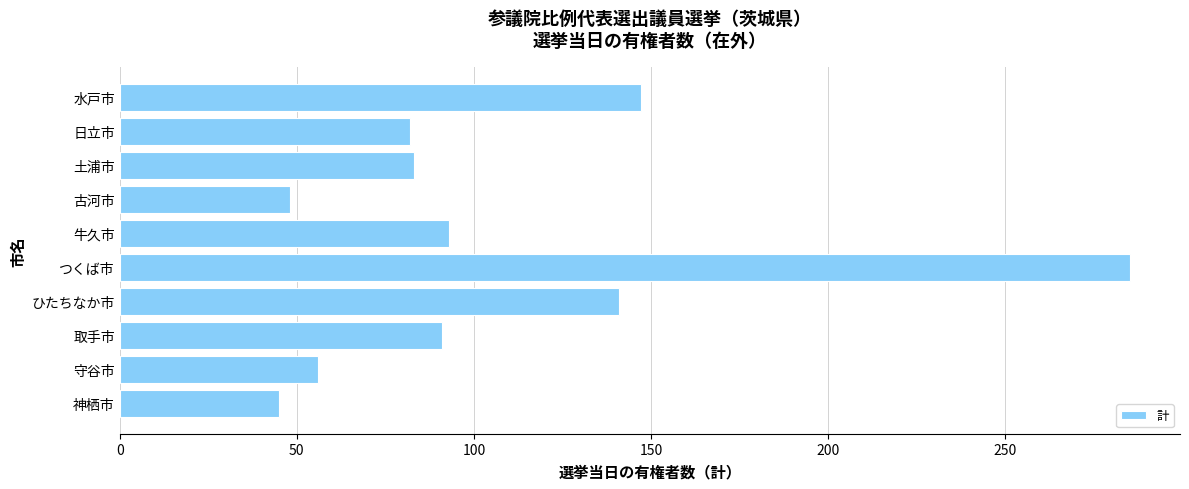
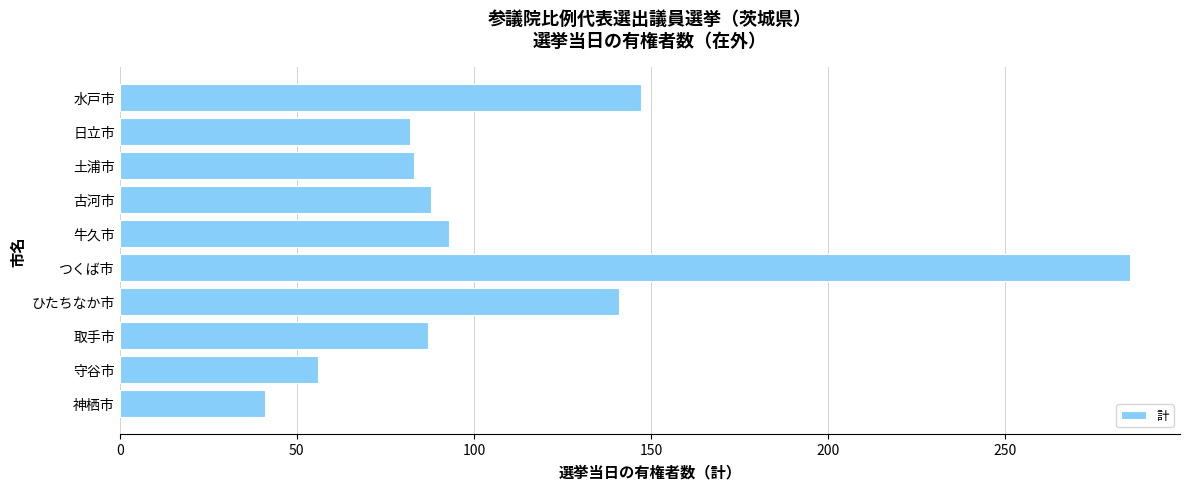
  {
    "水戸市": 147,
    "日立市": 82,
    "土浦市": 83,
-   "古河市": 48,
+   "古河市": 88,
    "牛久市": 93,
    "つくば市": 285,
    "ひたちなか市": 141,
-   "取手市": 91,
+   "取手市": 87,
    "守谷市": 56,
-   "神栖市": 45
+   "神栖市": 41
  }
